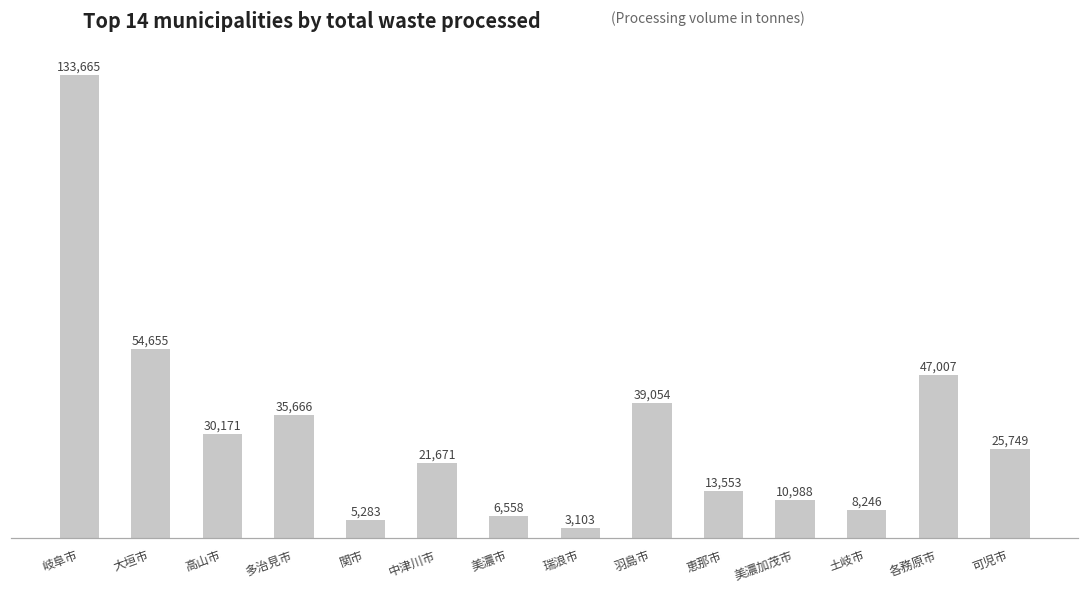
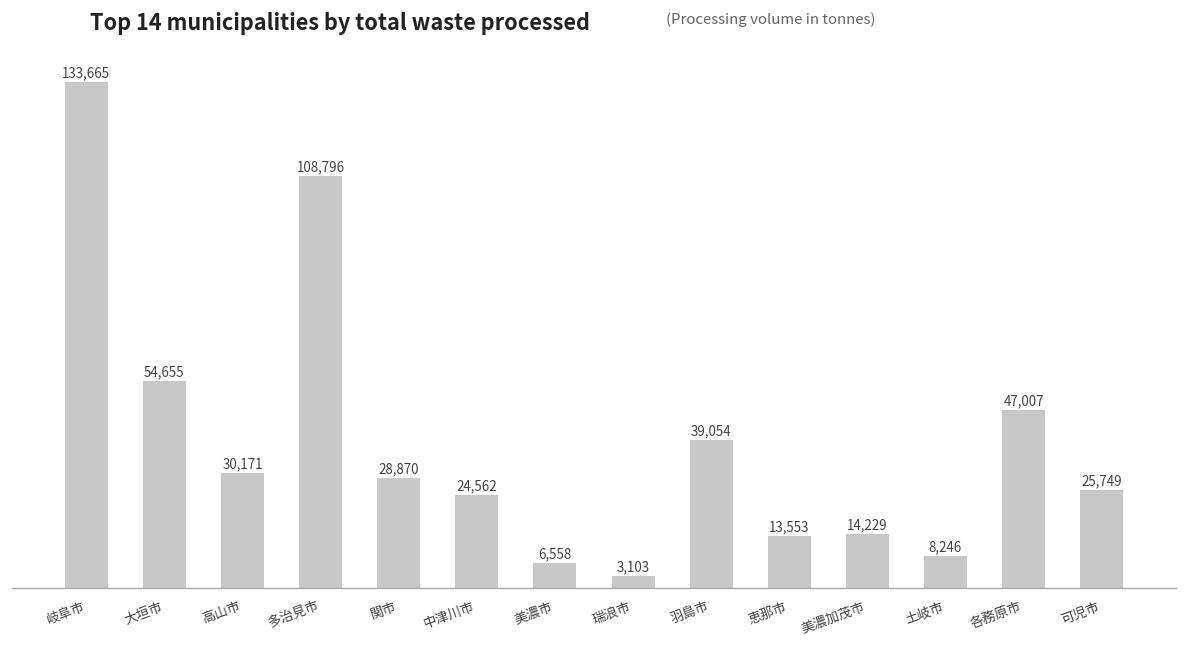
  {
    "岐阜市": "133,665",
    "大垣市": "54,655",
    "高山市": "30,171",
-   "多治見市": "35,666",
-   "関市": "5,283",
-   "中津川市": "21,671",
+   "多治見市": "108,796",
+   "関市": "28,870",
+   "中津川市": "24,562",
    "美濃市": "6,558",
    "瑞浪市": "3,103",
    "羽島市": "39,054",
    "恵那市": "13,553",
-   "美濃加茂市": "10,988",
+   "美濃加茂市": "14,229",
    "土岐市": "8,246",
    "各務原市": "47,007",
    "可児市": "25,749"
  }
